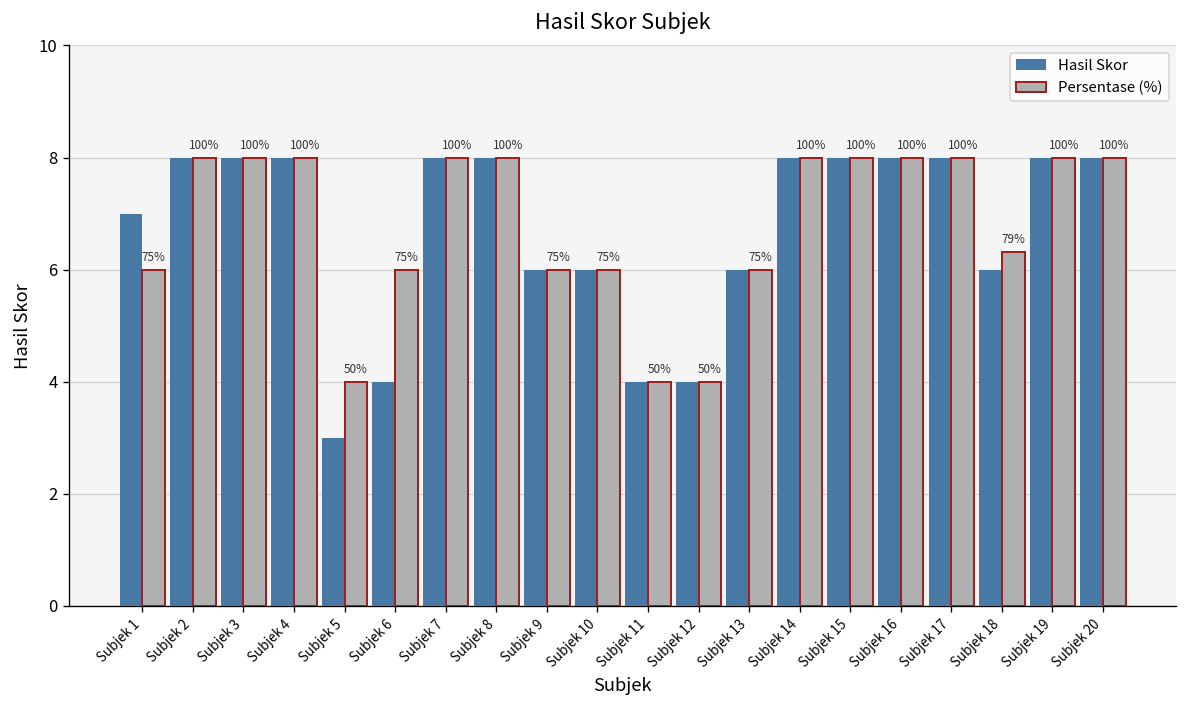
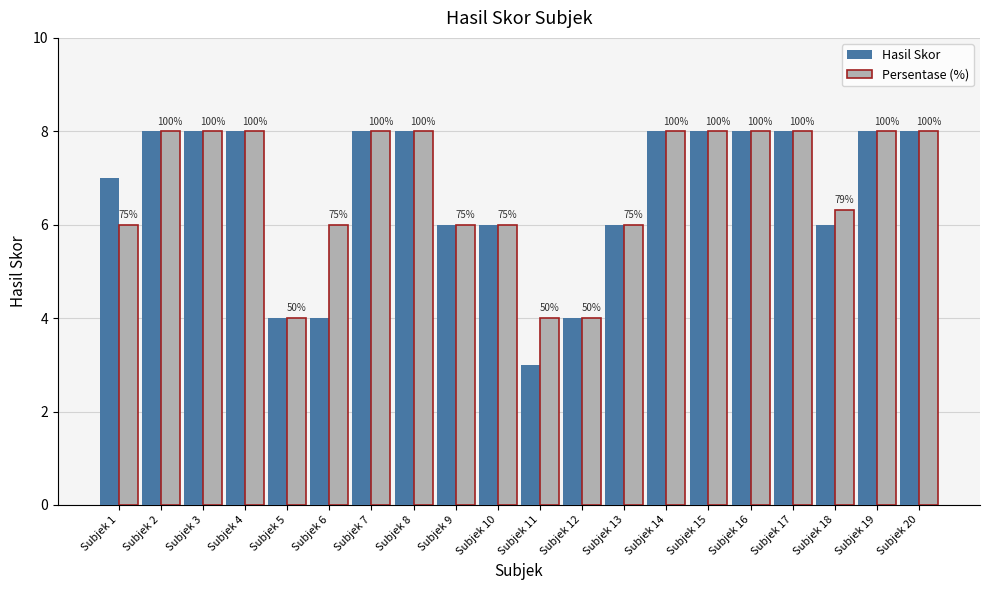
  {
    "Hasil Skor": {
      "Subjek 1": 7,
      "Subjek 2": 8,
      "Subjek 3": 8,
      "Subjek 4": 8,
-     "Subjek 5": 3,
+     "Subjek 5": 4,
      "Subjek 6": 4,
      "Subjek 7": 8,
      "Subjek 8": 8,
      "Subjek 9": 6,
      "Subjek 10": 6,
-     "Subjek 11": 4,
+     "Subjek 11": 3,
      "Subjek 12": 4,
      "Subjek 13": 6,
      "Subjek 14": 8,
      "Subjek 15": 8,
      "Subjek 16": 8,
      "Subjek 17": 8,
      "Subjek 18": 6,
      "Subjek 19": 8,
      "Subjek 20": 8
    }
  }
